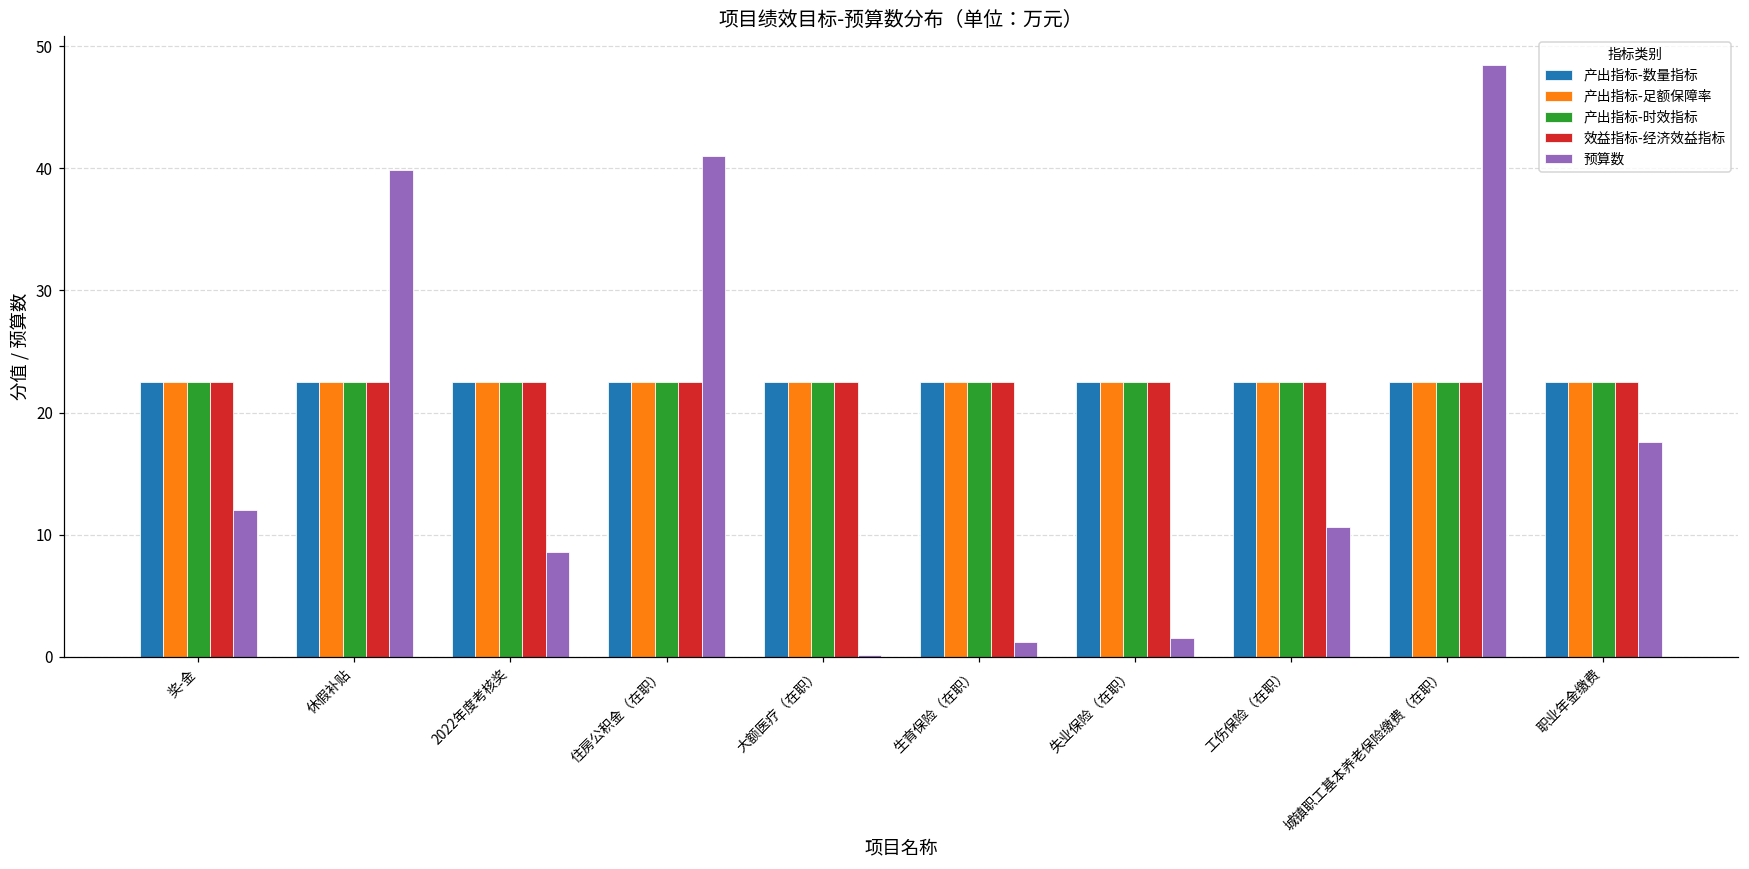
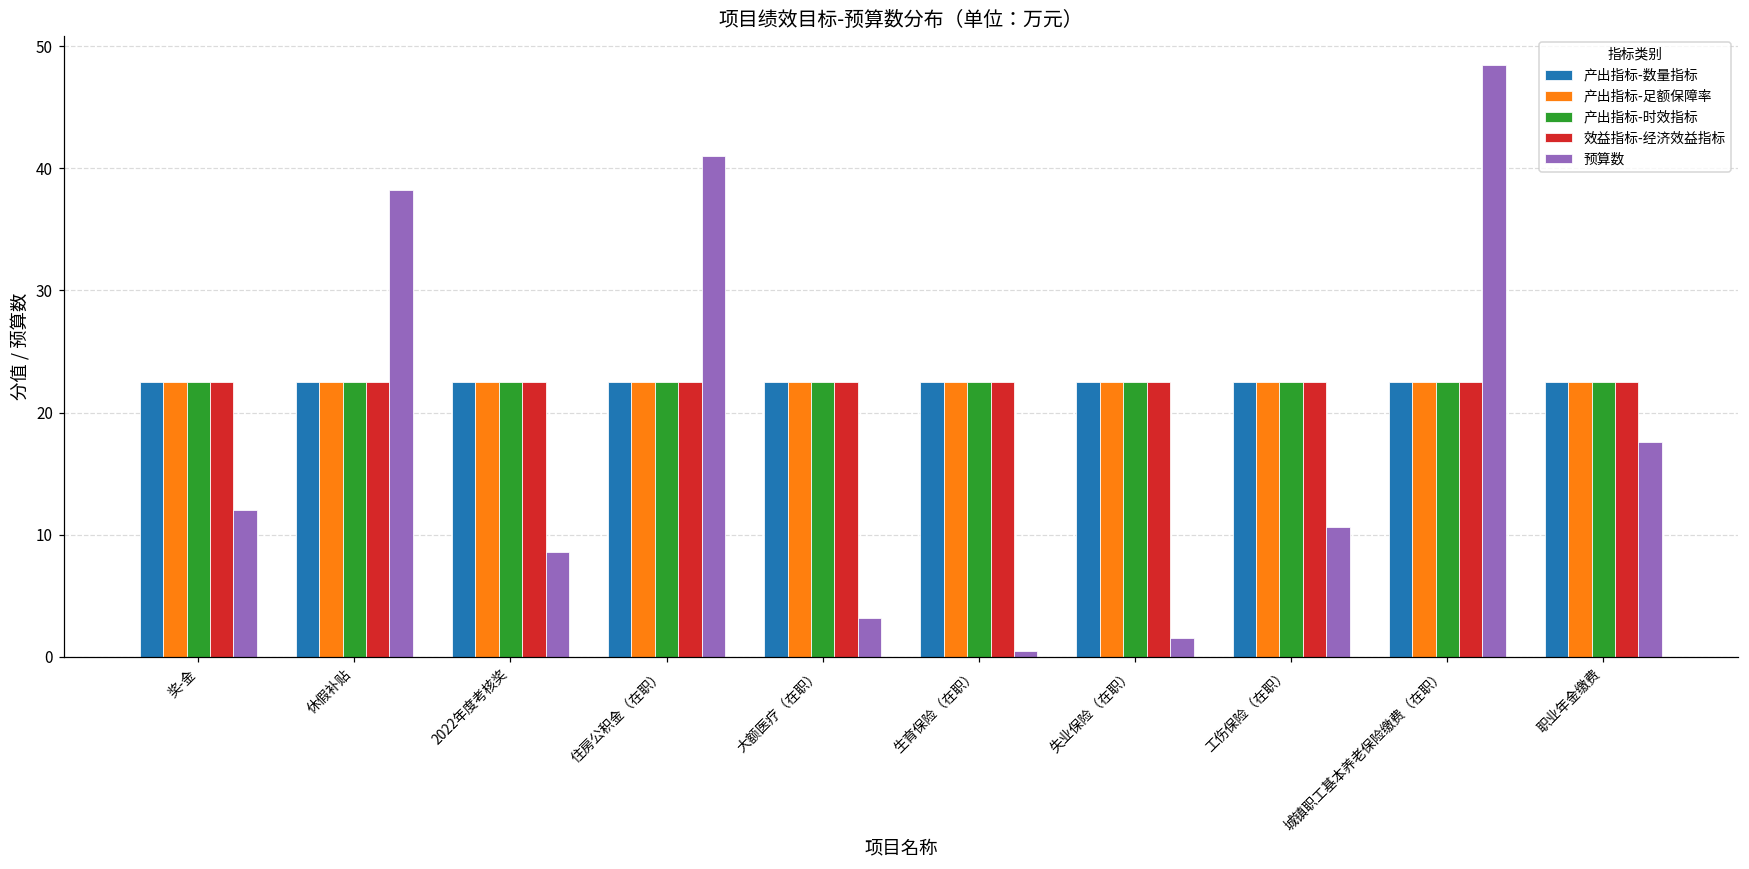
  {
    "产出指标-数量指标": {
      "奖-金": 22.5,
      "休假补贴": 22.5,
      "2022年度考核奖": 22.5,
      "住房公积金（在职）": 22.5,
      "大额医疗（在职）": 22.5,
      "生育保险（在职）": 22.5,
      "失业保险（在职）": 22.5,
      "工伤保险（在职）": 22.5,
      "城镇职工基本养老保险缴费（在职）": 22.5,
      "职业年金缴费": 22.5
    },
    "产出指标-足额保障率": {
      "奖-金": 22.5,
      "休假补贴": 22.5,
      "2022年度考核奖": 22.5,
      "住房公积金（在职）": 22.5,
      "大额医疗（在职）": 22.5,
      "生育保险（在职）": 22.5,
      "失业保险（在职）": 22.5,
      "工伤保险（在职）": 22.5,
      "城镇职工基本养老保险缴费（在职）": 22.5,
      "职业年金缴费": 22.5
    },
    "产出指标-时效指标": {
      "奖-金": 22.5,
      "休假补贴": 22.5,
      "2022年度考核奖": 22.5,
      "住房公积金（在职）": 22.5,
      "大额医疗（在职）": 22.5,
      "生育保险（在职）": 22.5,
      "失业保险（在职）": 22.5,
      "工伤保险（在职）": 22.5,
      "城镇职工基本养老保险缴费（在职）": 22.5,
      "职业年金缴费": 22.5
    },
    "效益指标-经济效益指标": {
      "奖-金": 22.5,
      "休假补贴": 22.5,
      "2022年度考核奖": 22.5,
      "住房公积金（在职）": 22.5,
      "大额医疗（在职）": 22.5,
      "生育保险（在职）": 22.5,
      "失业保险（在职）": 22.5,
      "工伤保险（在职）": 22.5,
      "城镇职工基本养老保险缴费（在职）": 22.5,
      "职业年金缴费": 22.5
    },
    "预算数": {
      "奖-金": 12.0,
-     "休假补贴": 39.9,
+     "休假补贴": 38.2,
      "2022年度考核奖": 8.6,
      "住房公积金（在职）": 41.0,
-     "大额医疗（在职）": 0.2,
-     "生育保险（在职）": 1.2,
+     "大额医疗（在职）": 3.2,
+     "生育保险（在职）": 0.4,
      "失业保险（在职）": 1.5,
      "工伤保险（在职）": 10.6,
      "城镇职工基本养老保险缴费（在职）": 48.4,
      "职业年金缴费": 17.6
    }
  }
